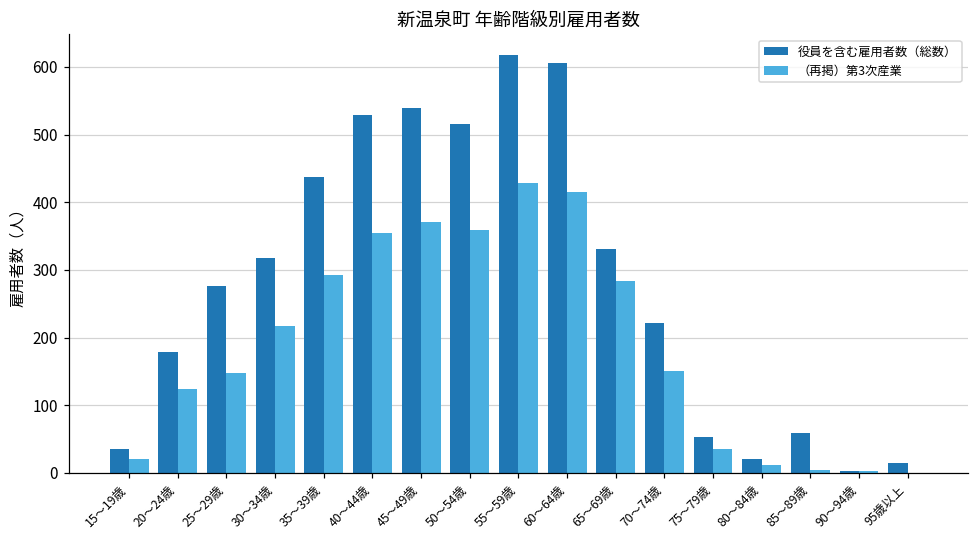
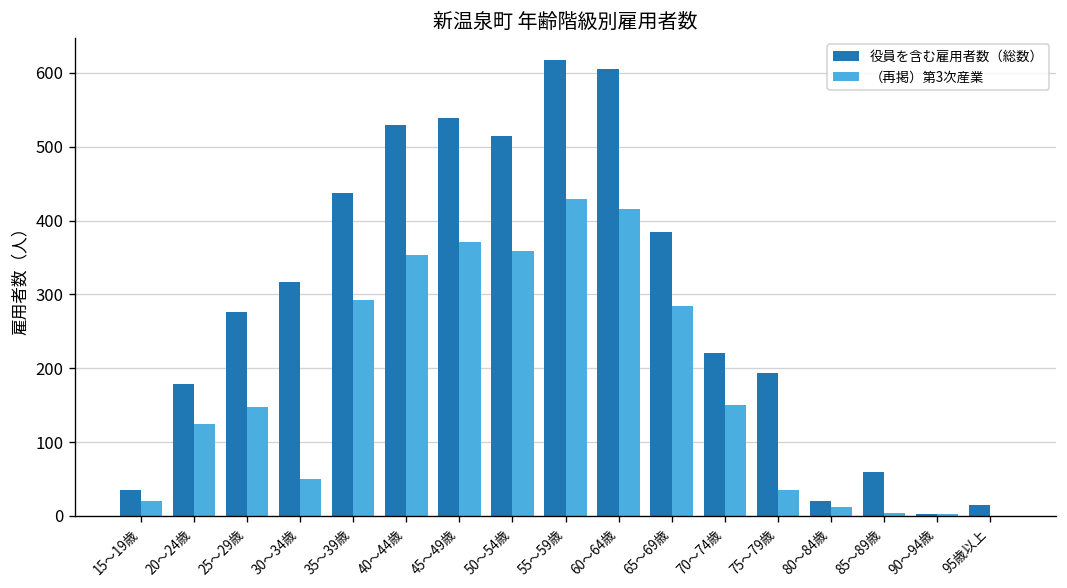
  {
    "役員を含む雇用者数（総数）": {
      "15～19歳": 40,
      "20～24歳": 180,
      "25～29歳": 280,
      "30～34歳": 320,
      "35～39歳": 440,
      "40～44歳": 530,
      "45～49歳": 540,
      "50～54歳": 520,
      "55～59歳": 620,
      "60～64歳": 610,
-     "65～69歳": 330,
+     "65～69歳": 380,
      "70～74歳": 220,
-     "75～79歳": 50,
+     "75～79歳": 190,
      "80～84歳": 20,
      "85～89歳": 60,
      "95歳以上": 20
    },
    "（再掲）第3次産業": {
      "15～19歳": 20,
      "20～24歳": 120,
      "25～29歳": 150,
-     "30～34歳": 220,
+     "30～34歳": 50,
      "35～39歳": 290,
      "40～44歳": 350,
      "45～49歳": 370,
      "50～54歳": 360,
      "55～59歳": 430,
      "60～64歳": 420,
      "65～69歳": 280,
      "70～74歳": 150,
      "75～79歳": 40,
      "80～84歳": 10,
      "95歳以上": 0
    }
  }
